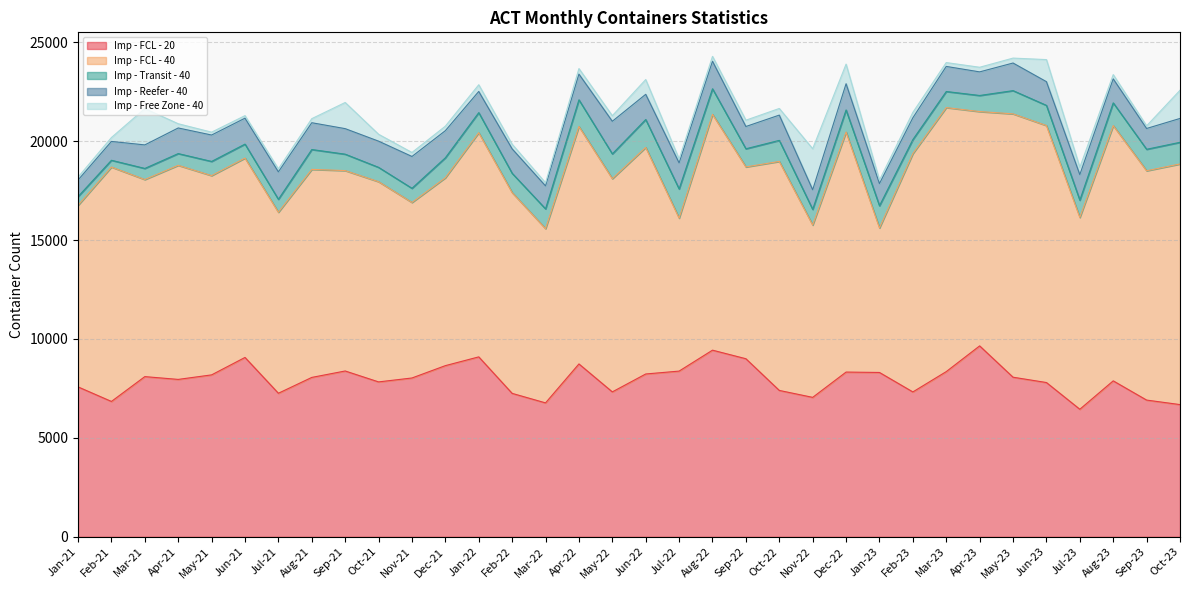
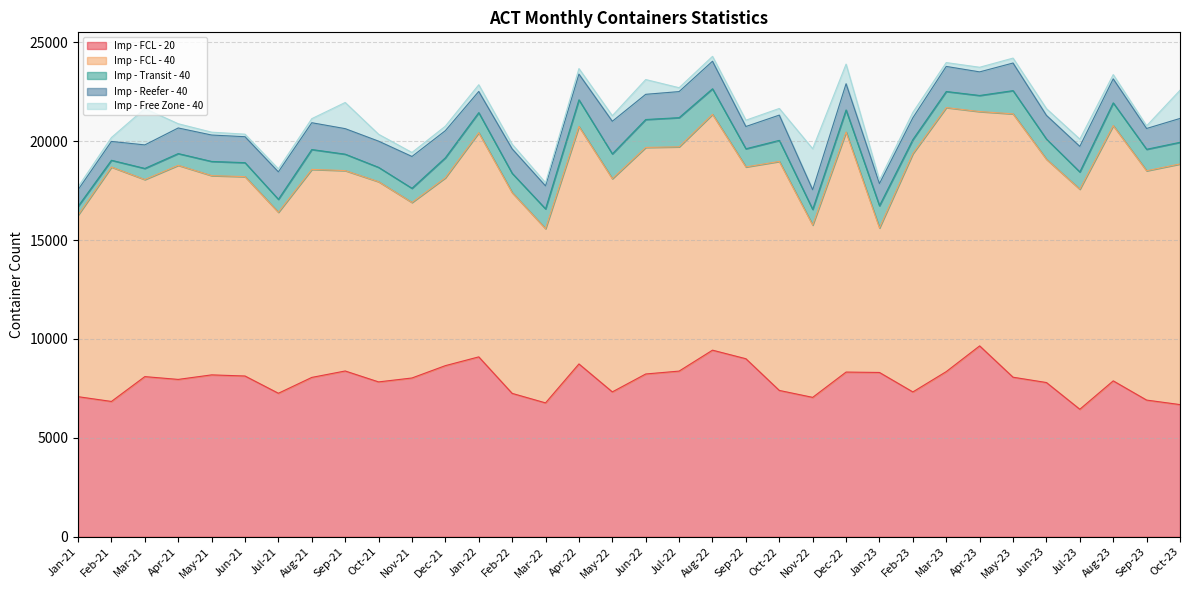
  {
    "Imp - FCL - 20": {
-     "Jan-21": 7600,
+     "Jan-21": 7100,
      "Feb-21": 6800,
      "Mar-21": 8100,
      "Apr-21": 8000,
      "May-21": 8200,
-     "Jun-21": 9100,
+     "Jun-21": 8100,
      "Jul-21": 7300,
      "Aug-21": 8100,
      "Sep-21": 8400,
      "Oct-21": 7800,
      "Nov-21": 8000,
      "Dec-21": 8700,
      "Jan-22": 9100,
      "Feb-22": 7200,
      "Mar-22": 6800,
      "Apr-22": 8700,
      "May-22": 7300,
      "Jun-22": 8200,
      "Jul-22": 8400,
      "Aug-22": 9400,
      "Sep-22": 9000,
      "Oct-22": 7400,
      "Nov-22": 7000,
      "Dec-22": 8300,
      "Jan-23": 8300,
      "Feb-23": 7300,
      "Mar-23": 8300,
      "Apr-23": 9600,
      "May-23": 8100,
      "Jun-23": 7800,
      "Jul-23": 6400,
      "Aug-23": 7900,
      "Sep-23": 6900,
      "Oct-23": 6700
    },
    "Imp - FCL - 40": {
      "Jan-21": 9200,
      "Feb-21": 11800,
      "Mar-21": 10000,
      "Apr-21": 10800,
      "May-21": 10100,
      "Jun-21": 10100,
      "Jul-21": 9100,
      "Aug-21": 10500,
      "Sep-21": 10100,
      "Oct-21": 10100,
      "Nov-21": 8900,
      "Dec-21": 9500,
      "Jan-22": 11300,
      "Feb-22": 10100,
      "Mar-22": 8800,
      "Apr-22": 12000,
      "May-22": 10800,
      "Jun-22": 11500,
-     "Jul-22": 7700,
+     "Jul-22": 11300,
      "Aug-22": 11900,
      "Sep-22": 9700,
      "Oct-22": 11600,
      "Nov-22": 8700,
      "Dec-22": 12100,
      "Jan-23": 7300,
      "Feb-23": 12000,
      "Mar-23": 13300,
      "Apr-23": 11800,
      "May-23": 13300,
-     "Jun-23": 13000,
-     "Jul-23": 9700,
+     "Jun-23": 11300,
+     "Jul-23": 11100,
      "Aug-23": 12900,
      "Sep-23": 11600,
      "Oct-23": 12200
    },
    "Imp - Free Zone - 40": {
      "Jan-21": 100,
      "Feb-21": 200,
      "Apr-21": 200,
      "May-21": 100,
      "Jul-21": 200,
      "Aug-21": 200,
      "Sep-21": 1300,
      "Oct-21": 300,
      "Nov-21": 200,
      "Dec-21": 200,
      "Jan-22": 300,
      "Feb-22": 200,
      "Mar-22": 200,
      "Apr-22": 300,
      "May-22": 300,
      "Jun-22": 700,
      "Jul-22": 200,
      "Aug-22": 200,
      "Sep-22": 300,
      "Oct-22": 300,
      "Nov-22": 2100,
      "Dec-22": 1000,
      "Jan-23": 200,
      "Feb-23": 300,
      "Mar-23": 200,
      "Apr-23": 200,
      "May-23": 200,
-     "Jun-23": 1100,
+     "Jun-23": 300,
      "Jul-23": 400,
      "Aug-23": 200,
      "Sep-23": 100,
      "Oct-23": 1400
    }
  }
